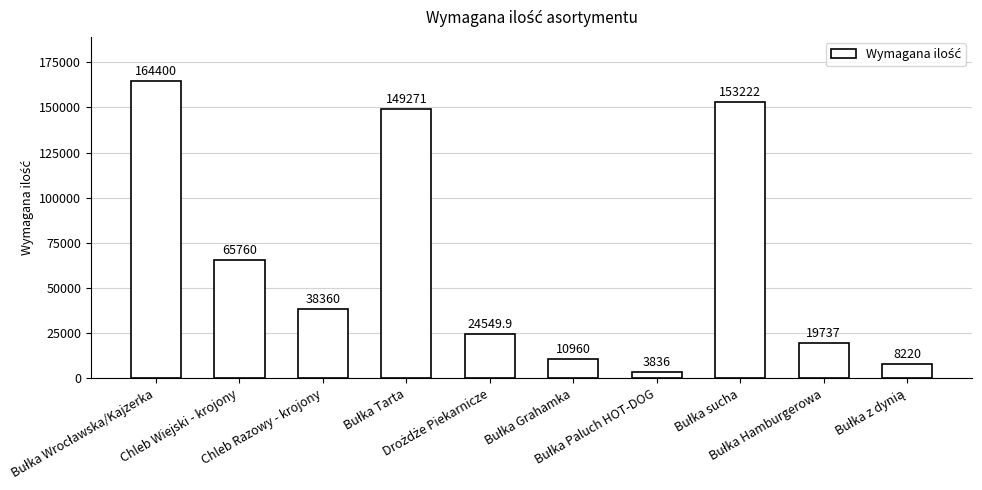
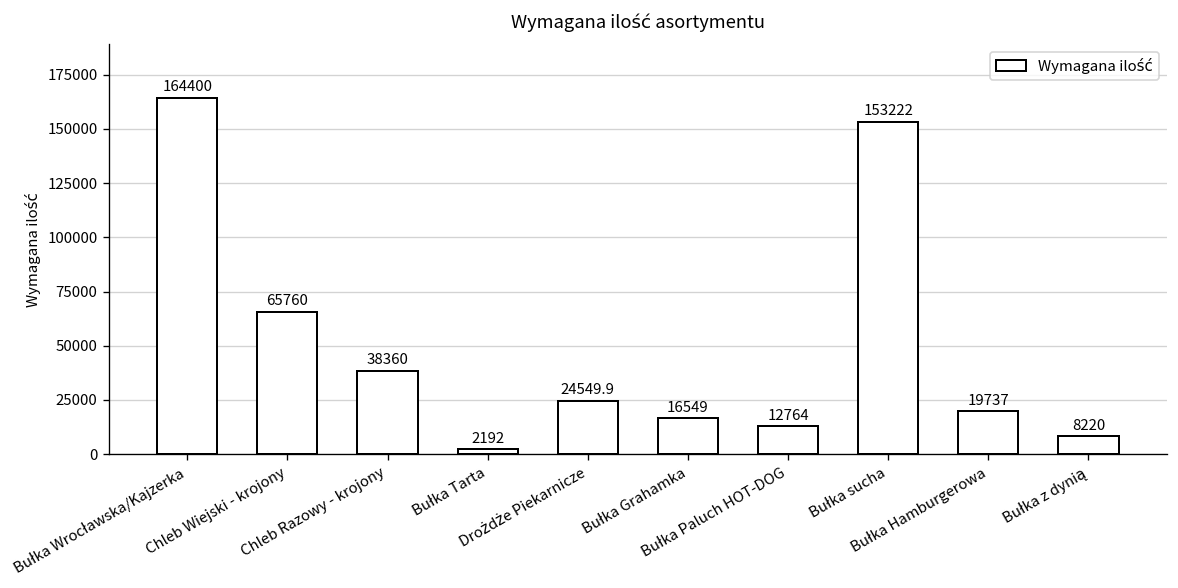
  {
    "Bułka Wrocławska/Kajzerka": 164400,
    "Chleb Wiejski - krojony": 65760,
    "Chleb Razowy - krojony": 38360,
-   "Bułka Tarta": 149271,
+   "Bułka Tarta": 2192,
    "Drożdże Piekarnicze": 24549.9,
-   "Bułka Grahamka": 10960,
-   "Bułka Paluch HOT-DOG": 3836,
+   "Bułka Grahamka": 16549,
+   "Bułka Paluch HOT-DOG": 12764,
    "Bułka sucha": 153222,
    "Bułka Hamburgerowa": 19737,
    "Bułka z dynią": 8220
  }
